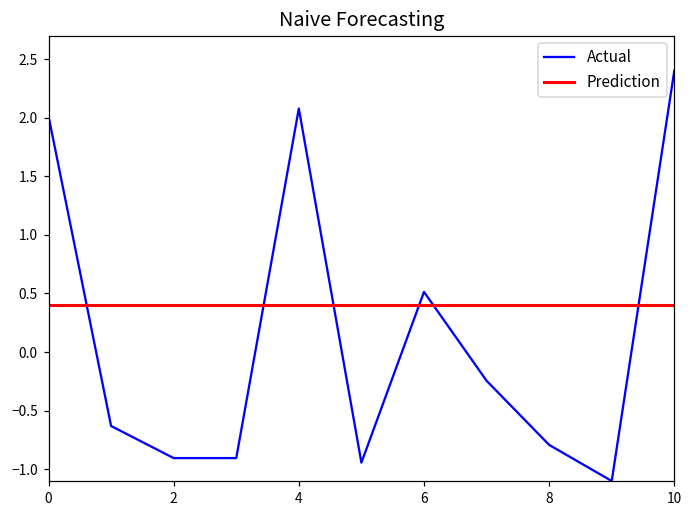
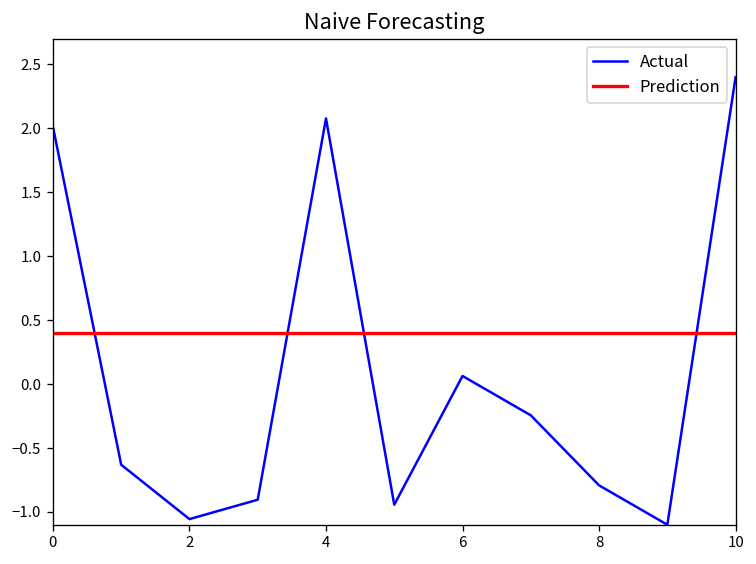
  {
    "0": 2.01,
-   "2": -0.90,
+   "2": -1.06,
    "4": 2.08,
-   "6": 0.51,
+   "6": 0.06,
    "8": -0.79,
    "10": 2.40
  }
